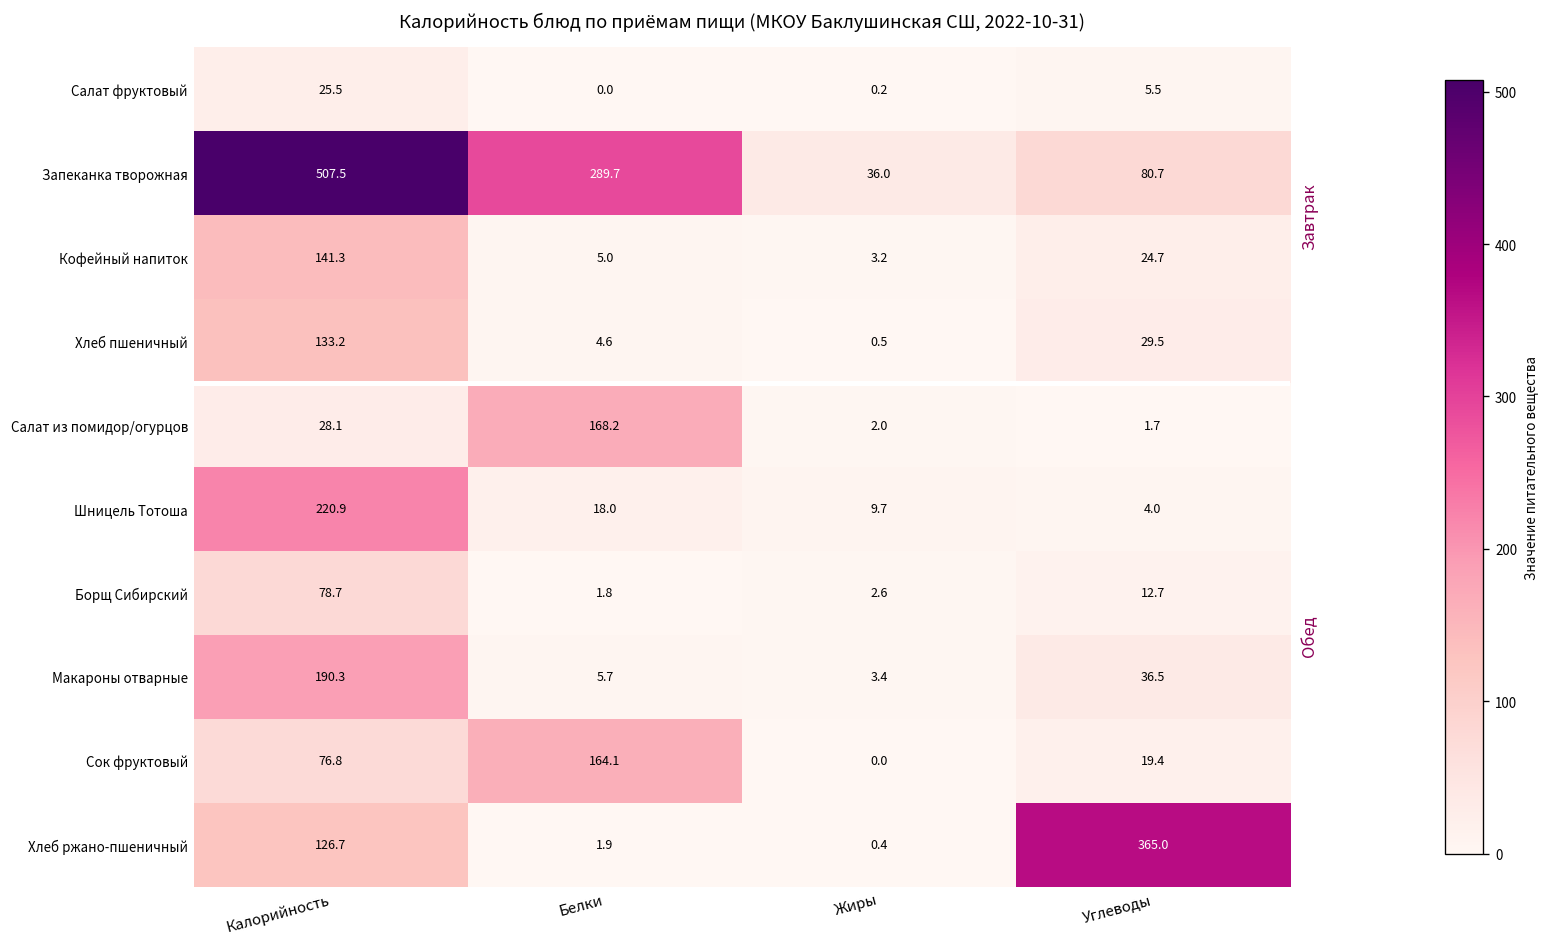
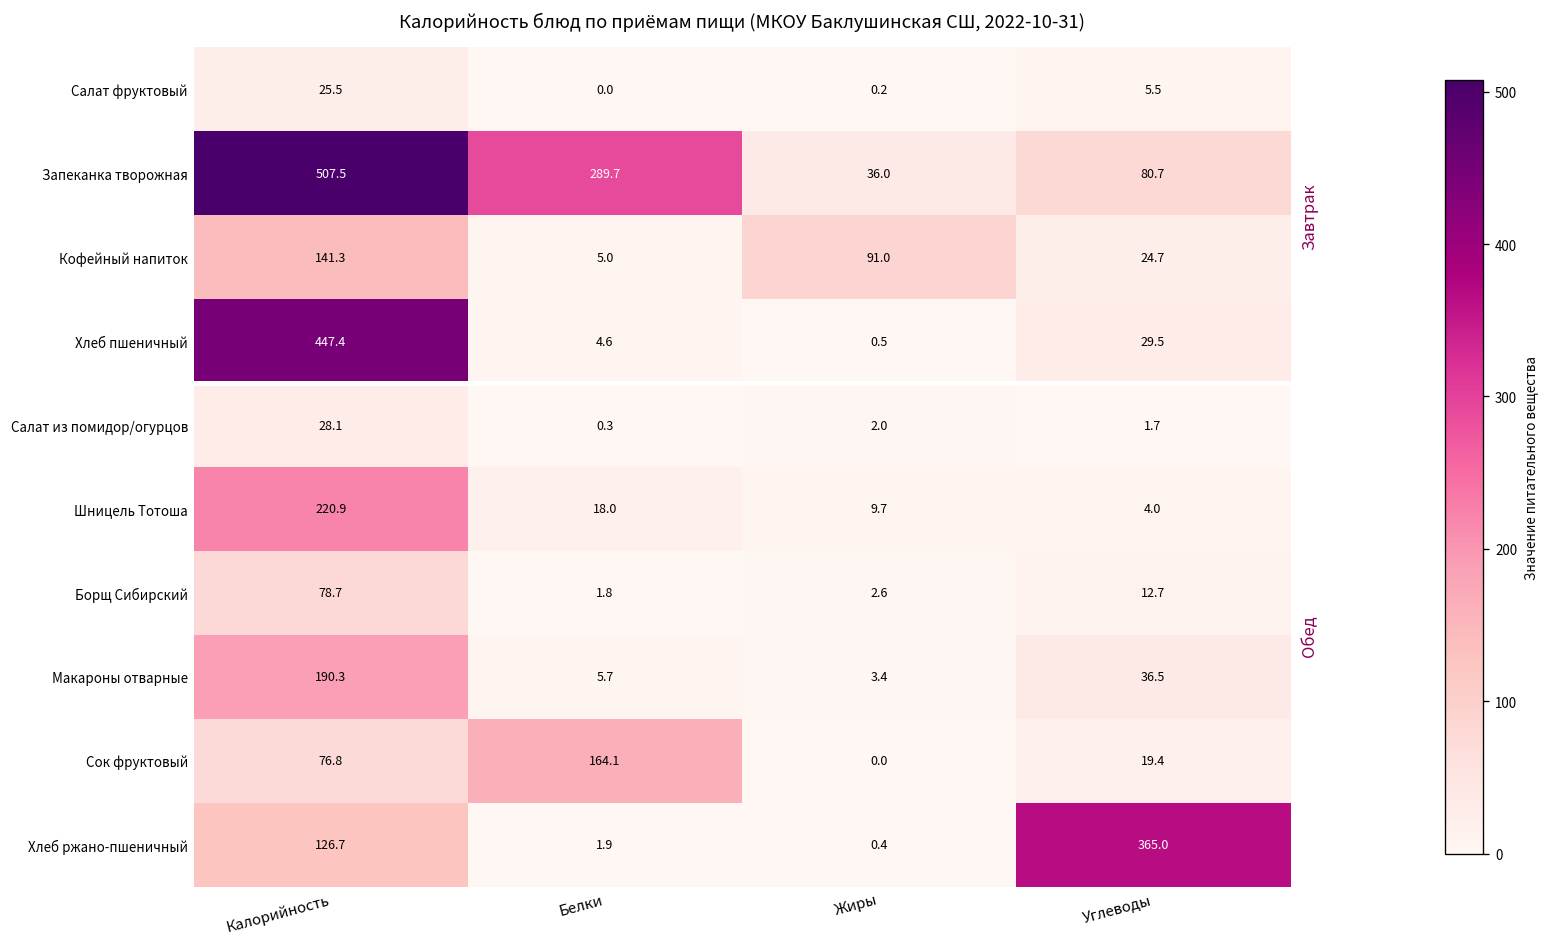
  {
    "Салат фруктовый": {
      "Калорийность": 25.5,
      "Белки": 0.0,
      "Жиры": 0.2,
      "Углеводы": 5.5
    },
    "Запеканка творожная": {
      "Калорийность": 507.5,
      "Белки": 289.7,
      "Жиры": 36.0,
      "Углеводы": 80.7
    },
    "Кофейный напиток": {
      "Калорийность": 141.3,
      "Белки": 5.0,
-     "Жиры": 3.2,
+     "Жиры": 91.0,
      "Углеводы": 24.7
    },
    "Хлеб пшеничный": {
-     "Калорийность": 133.2,
+     "Калорийность": 447.4,
      "Белки": 4.6,
      "Жиры": 0.5,
      "Углеводы": 29.5
    },
    "Салат из помидор/огурцов": {
      "Калорийность": 28.1,
-     "Белки": 168.2,
+     "Белки": 0.3,
      "Жиры": 2.0,
      "Углеводы": 1.7
    },
    "Шницель Тотоша": {
      "Калорийность": 220.9,
      "Белки": 18.0,
      "Жиры": 9.7,
      "Углеводы": 4.0
    },
    "Борщ Сибирский": {
      "Калорийность": 78.7,
      "Белки": 1.8,
      "Жиры": 2.6,
      "Углеводы": 12.7
    },
    "Макароны отварные": {
      "Калорийность": 190.3,
      "Белки": 5.7,
      "Жиры": 3.4,
      "Углеводы": 36.5
    },
    "Сок фруктовый": {
      "Калорийность": 76.8,
      "Белки": 164.1,
      "Жиры": 0.0,
      "Углеводы": 19.4
    },
    "Хлеб ржано-пшеничный": {
      "Калорийность": 126.7,
      "Белки": 1.9,
      "Жиры": 0.4,
      "Углеводы": 365.0
    }
  }
